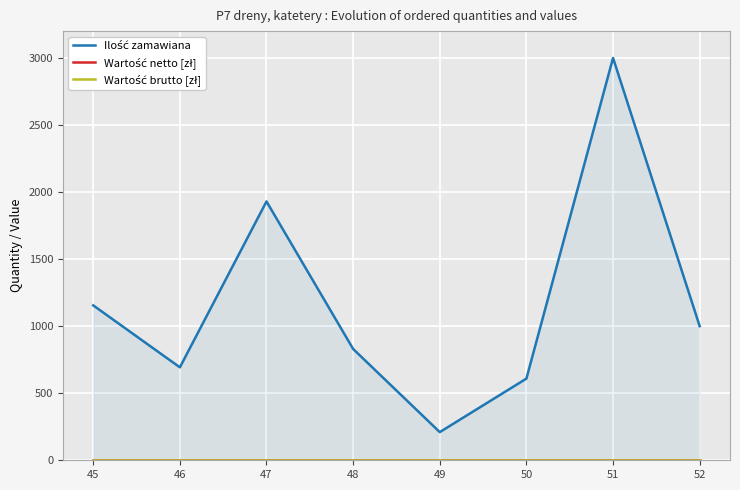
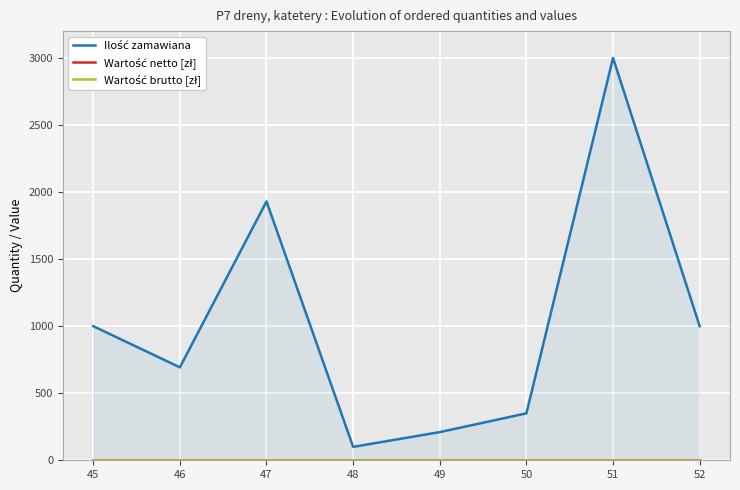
  {
    "Ilość zamawiana": {
-     "45": 1160,
+     "45": 1000,
      "46": 690,
      "47": 1930,
-     "48": 830,
+     "48": 100,
      "49": 210,
-     "50": 610,
+     "50": 350,
      "51": 3000,
      "52": 1000
    },
    "Wartość brutto [zł]": {
      "45": 0,
      "46": 0,
      "47": 0,
      "48": 0,
      "49": 0,
      "50": 0,
      "51": 0,
      "52": 0
    }
  }
